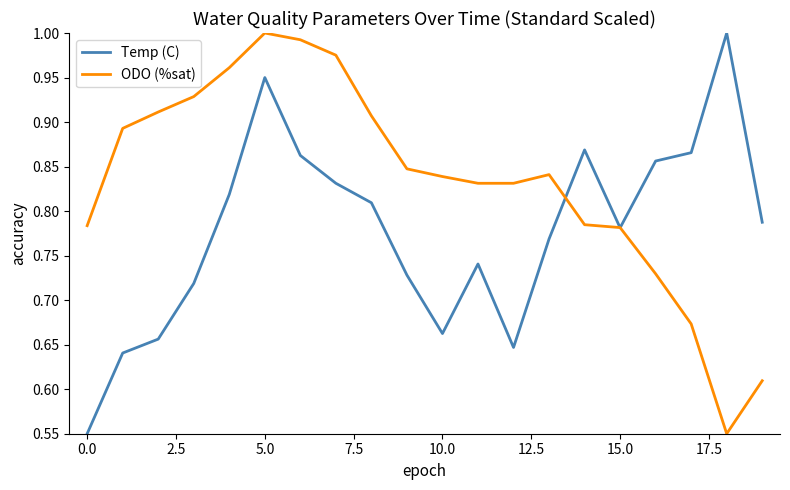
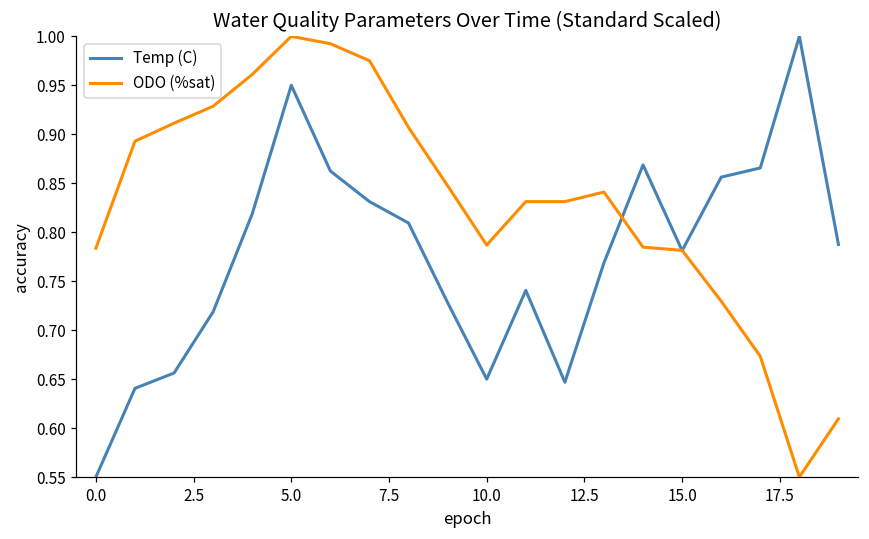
  {
    "Temp (C)": {
      "0.0": 0.55,
      "5.0": 0.95,
-     "10.0": 0.66
+     "10.0": 0.65
    },
    "ODO (%sat)": {
      "0.0": 0.78,
      "5.0": 1.00,
-     "10.0": 0.84
+     "10.0": 0.79
    }
  }
